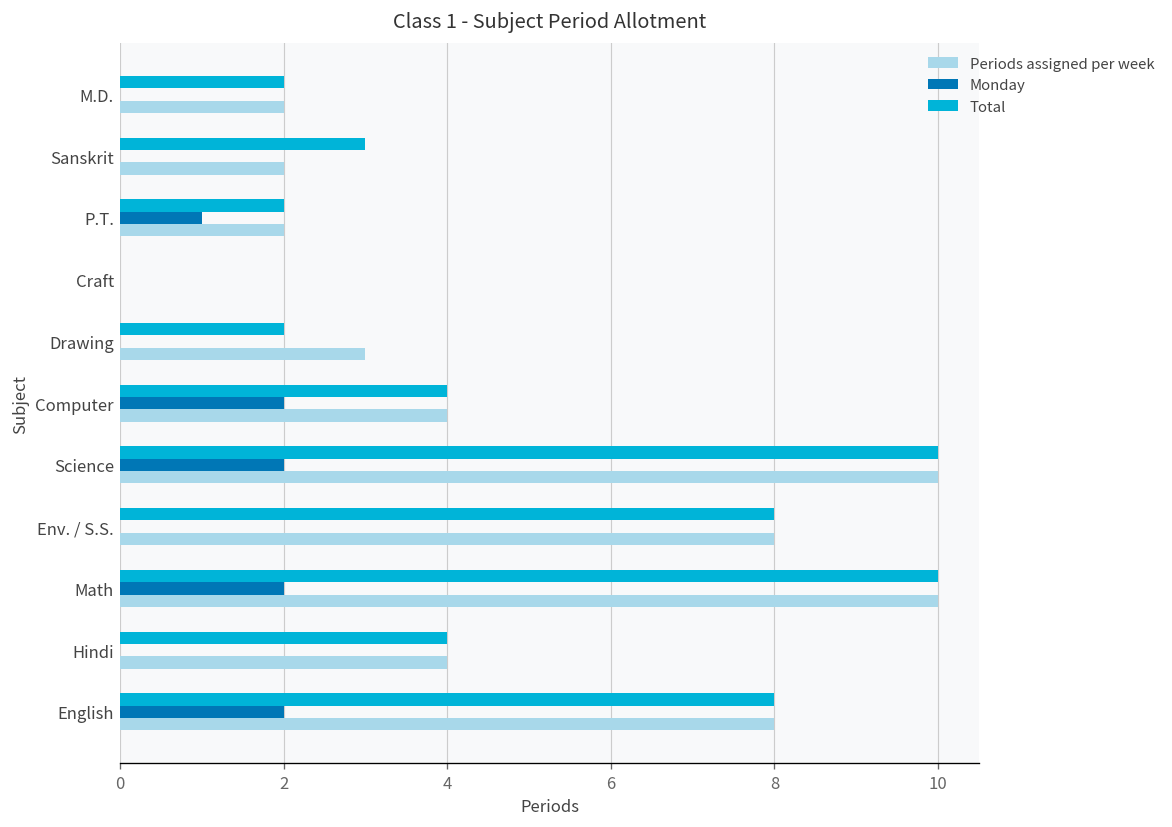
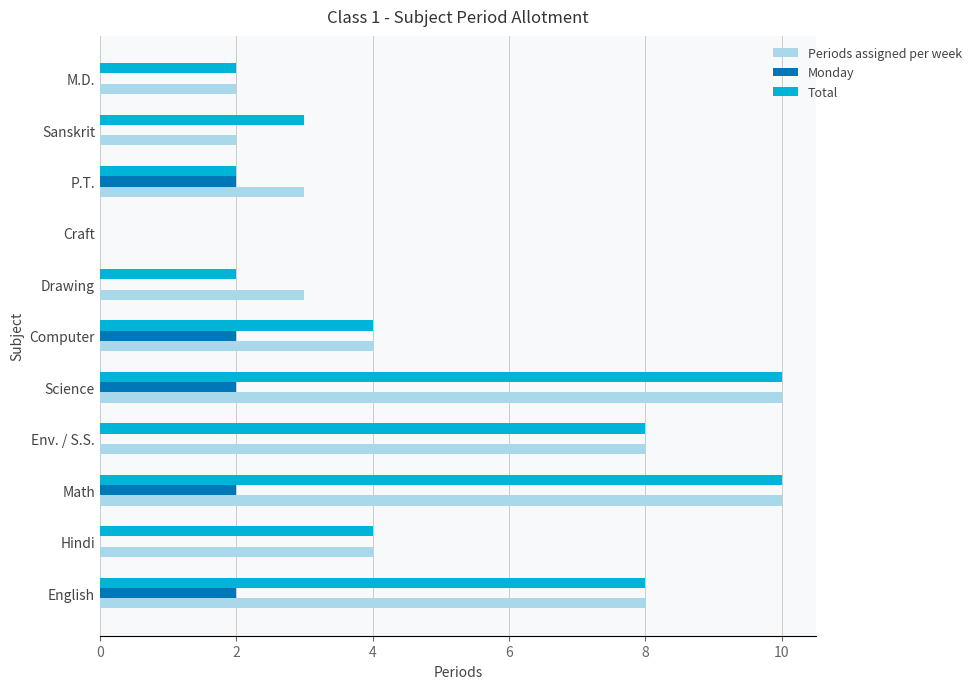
  {
    "Periods assigned per week": {
      "M.D.": 2,
      "Sanskrit": 2,
-     "P.T.": 2,
+     "P.T.": 3,
      "Craft": 0,
      "Drawing": 3,
      "Computer": 4,
      "Science": 10,
      "Env. / S.S.": 8,
      "Math": 10,
      "Hindi": 4,
      "English": 8
    },
    "Monday": {
      "M.D.": 0,
      "Sanskrit": 0,
-     "P.T.": 1,
+     "P.T.": 2,
      "Craft": 0,
      "Drawing": 0,
      "Computer": 2,
      "Science": 2,
      "Env. / S.S.": 0,
      "Math": 2,
      "Hindi": 0,
      "English": 2
    },
    "Total": {
      "M.D.": 2,
      "Sanskrit": 3,
      "P.T.": 2,
      "Craft": 0,
      "Drawing": 2,
      "Computer": 4,
      "Science": 10,
      "Env. / S.S.": 8,
      "Math": 10,
      "Hindi": 4,
      "English": 8
    }
  }
